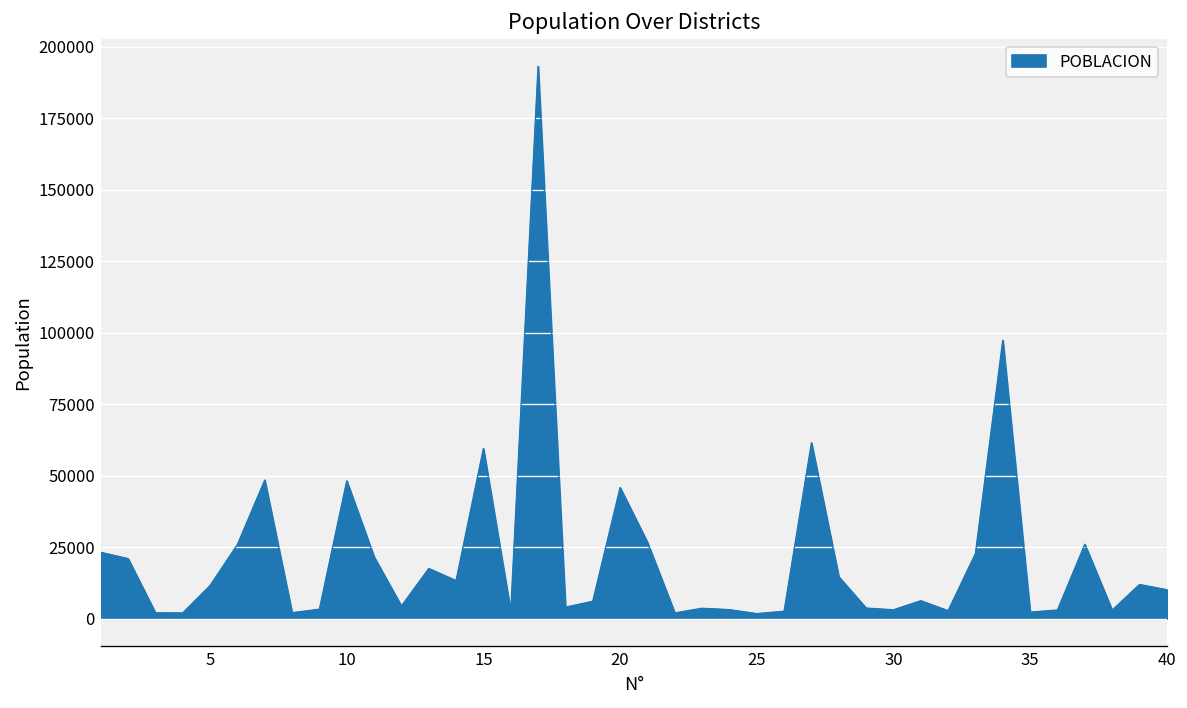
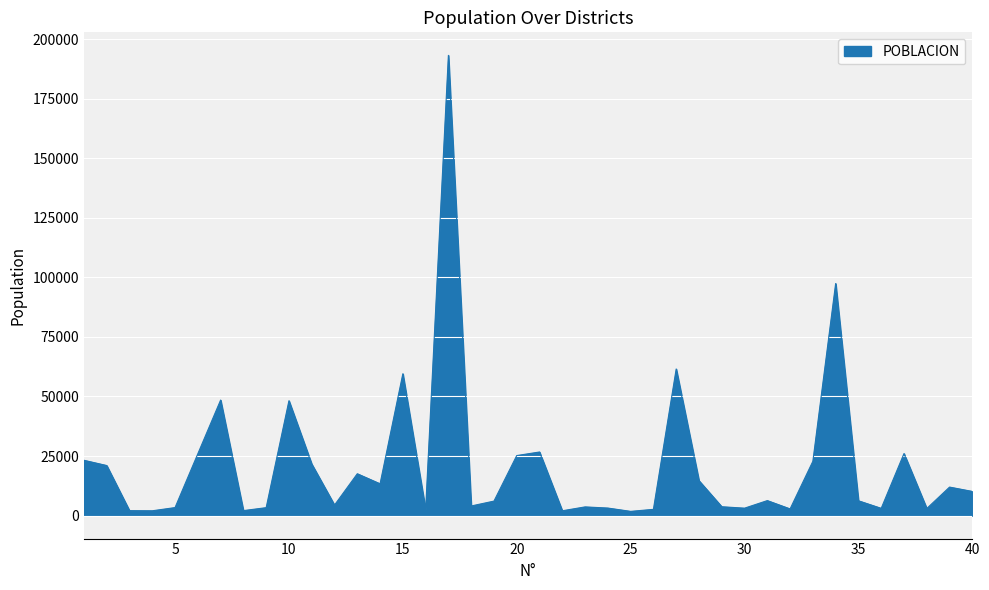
  {
-   "5": 12000,
+   "5": 3000,
    "10": 48000,
    "15": 60000,
-   "20": 46000,
+   "20": 25000,
    "25": 2000,
    "30": 3000,
-   "35": 2000,
+   "35": 6000,
    "40": 10000
  }
